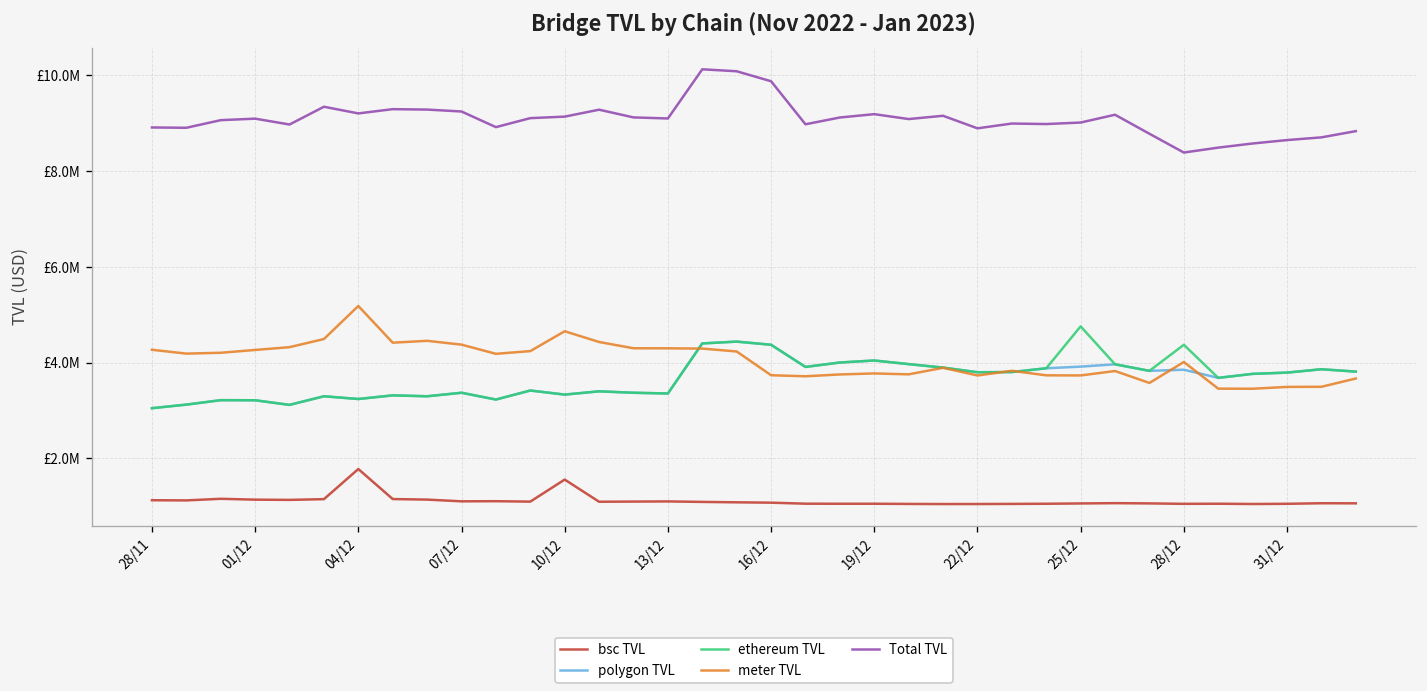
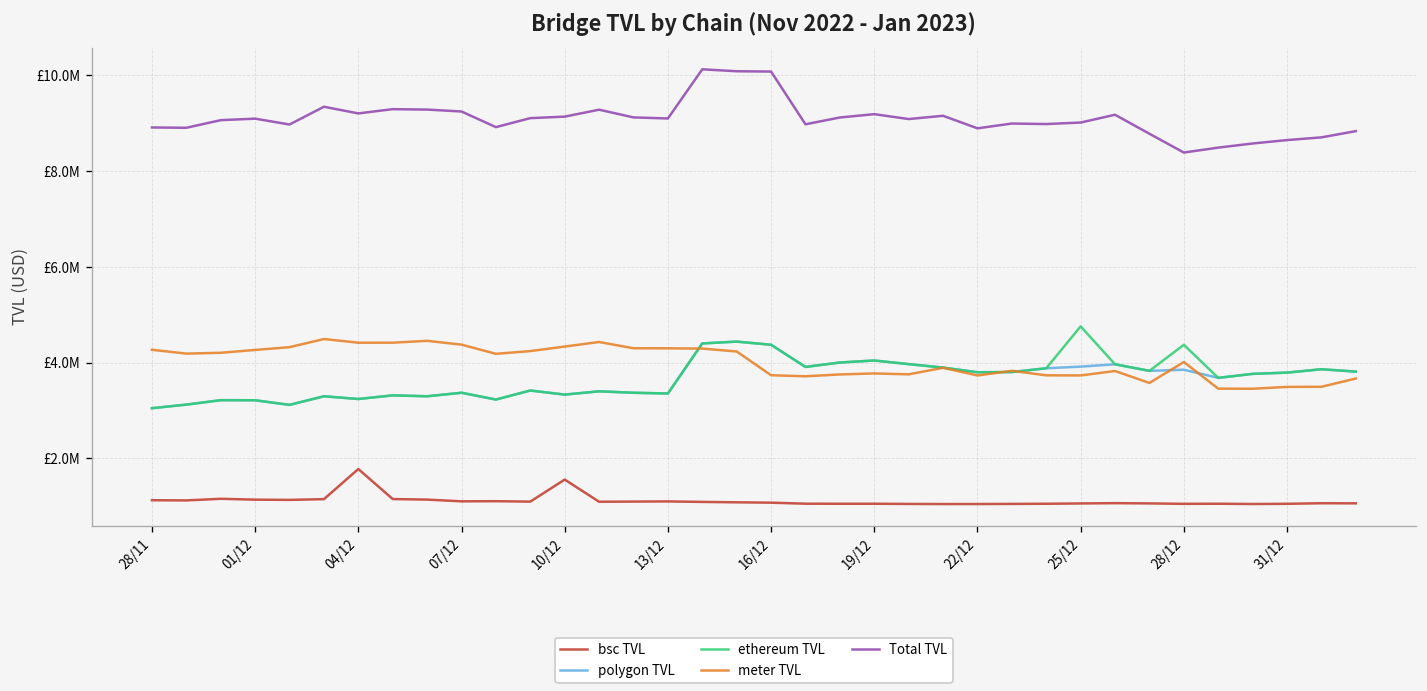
  {
    "bsc TVL": {
      "28/11": "£1100000",
      "01/12": "£1100000",
      "04/12": "£1800000",
      "07/12": "£1100000",
      "10/12": "£1600000",
      "13/12": "£1100000",
      "16/12": "£1100000",
      "19/12": "£1100000",
      "22/12": "£1000000",
      "25/12": "£1100000",
      "28/12": "£1100000",
      "31/12": "£1100000"
    },
    "polygon TVL": {
      "25/12": "£3900000",
      "28/12": "£3900000"
    },
    "ethereum TVL": {
      "25/12": "£4800000",
      "28/12": "£4400000"
    },
    "meter TVL": {
      "28/11": "£4300000",
      "01/12": "£4300000",
-     "04/12": "£5200000",
+     "04/12": "£4400000",
      "07/12": "£4400000",
-     "10/12": "£4700000",
+     "10/12": "£4300000",
      "13/12": "£4300000",
      "16/12": "£3700000",
      "19/12": "£3800000",
      "22/12": "£3700000",
      "25/12": "£3700000",
      "28/12": "£4000000",
      "31/12": "£3500000"
    },
    "Total TVL": {
      "28/11": "£8900000",
      "01/12": "£9100000",
      "04/12": "£9200000",
      "07/12": "£9200000",
      "10/12": "£9100000",
      "13/12": "£9100000",
-     "16/12": "£9900000",
+     "16/12": "£10100000",
      "19/12": "£9200000",
      "22/12": "£8900000",
      "25/12": "£9000000",
      "28/12": "£8400000",
      "31/12": "£8600000"
    }
  }
